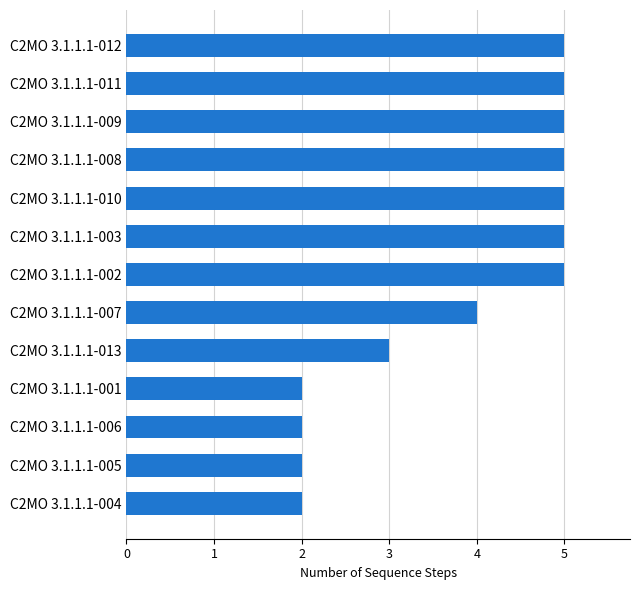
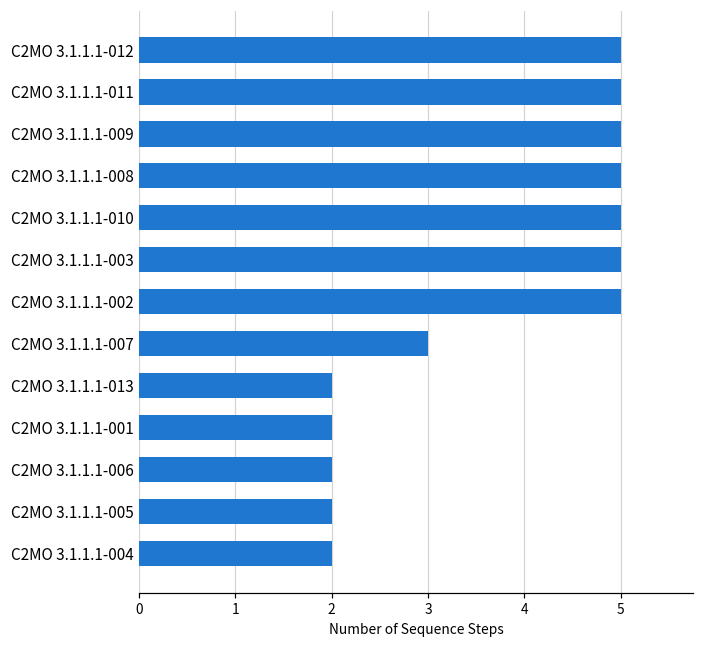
  {
    "C2MO 3.1.1.1-012": 5,
    "C2MO 3.1.1.1-011": 5,
    "C2MO 3.1.1.1-009": 5,
    "C2MO 3.1.1.1-008": 5,
    "C2MO 3.1.1.1-010": 5,
    "C2MO 3.1.1.1-003": 5,
    "C2MO 3.1.1.1-002": 5,
-   "C2MO 3.1.1.1-007": 4,
-   "C2MO 3.1.1.1-013": 3,
+   "C2MO 3.1.1.1-007": 3,
+   "C2MO 3.1.1.1-013": 2,
    "C2MO 3.1.1.1-001": 2,
    "C2MO 3.1.1.1-006": 2,
    "C2MO 3.1.1.1-005": 2,
    "C2MO 3.1.1.1-004": 2
  }
